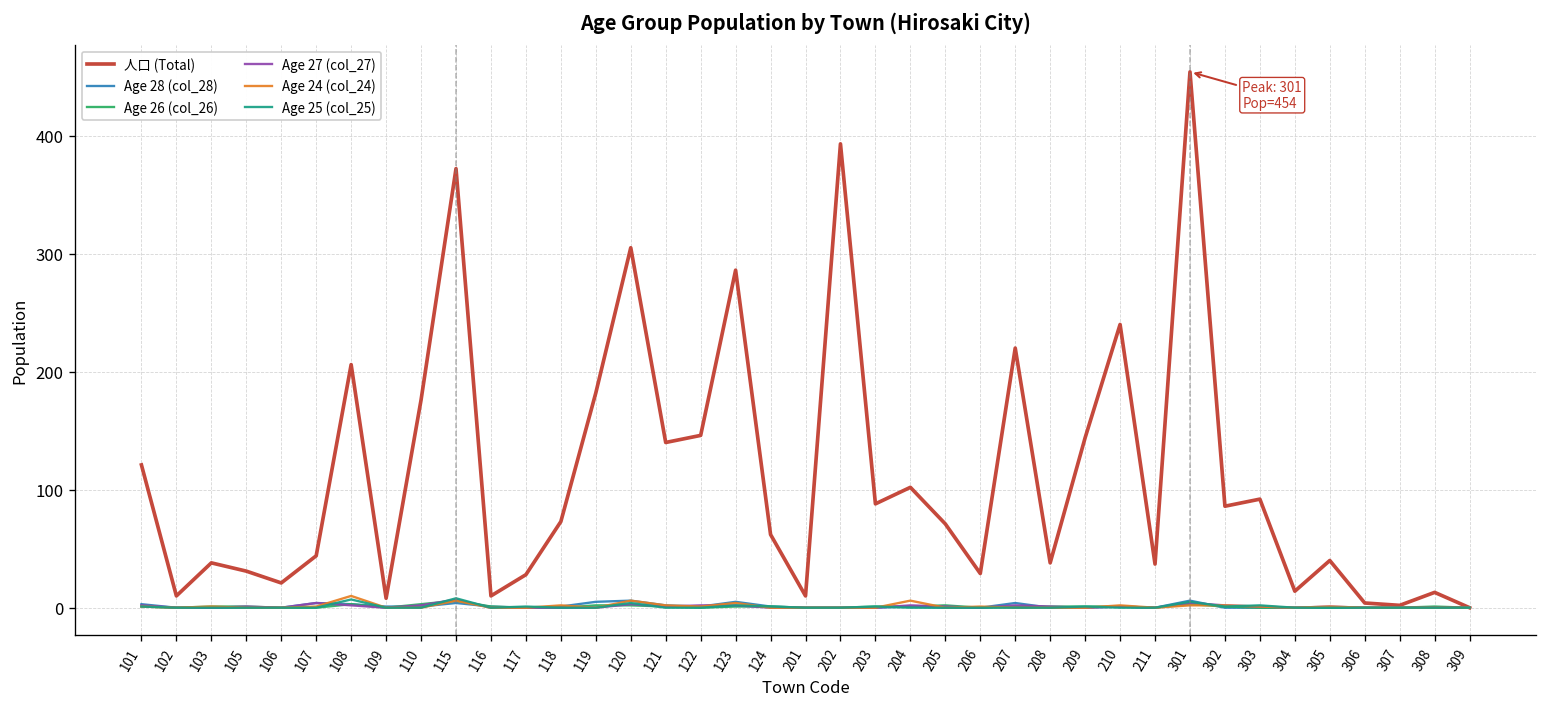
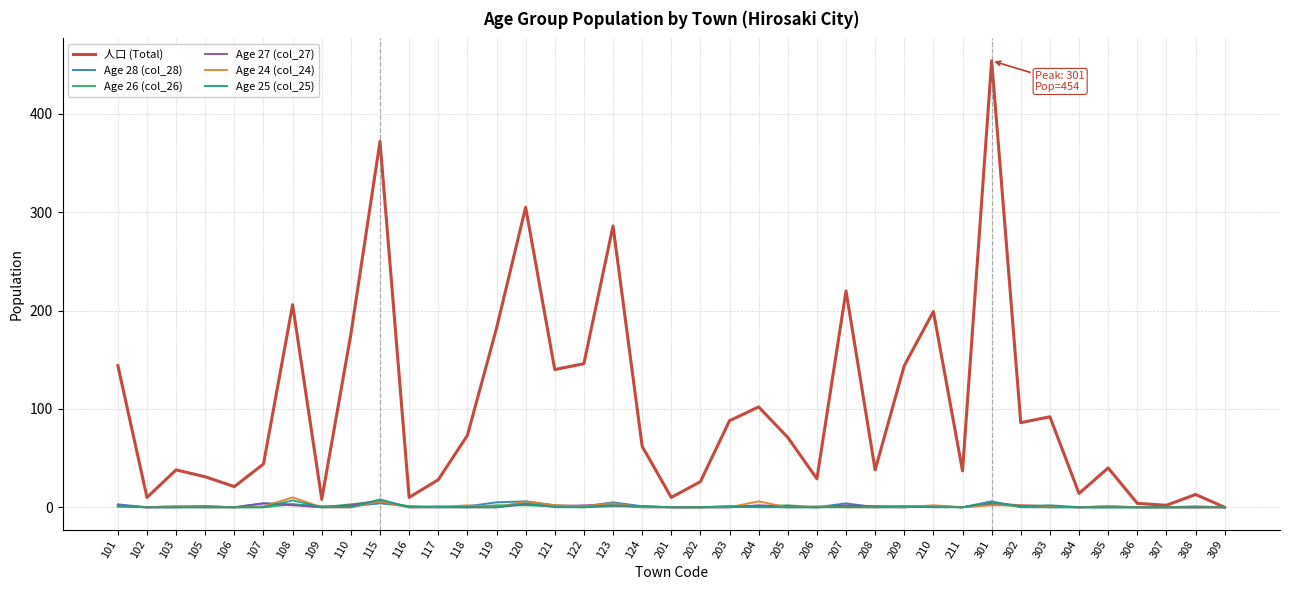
  {
    "人口 (Total)": {
-     "101": 120,
+     "101": 140,
      "102": 10,
      "103": 40,
      "105": 30,
      "106": 20,
      "107": 40,
      "108": 210,
      "109": 10,
      "110": 180,
      "115": 370,
      "116": 10,
      "117": 30,
      "118": 70,
      "119": 180,
      "120": 310,
      "121": 140,
      "122": 150,
      "123": 290,
      "124": 60,
      "201": 10,
-     "202": 390,
+     "202": 30,
      "203": 90,
      "204": 100,
      "205": 70,
      "206": 30,
      "207": 220,
      "208": 40,
      "209": 140,
-     "210": 240,
+     "210": 200,
      "211": 40,
      "302": 90,
      "303": 90,
      "304": 10,
      "305": 40,
      "306": 0,
      "308": 10
    },
    "Age 28 (col_28)": {
      "119": 10
    },
    "Age 24 (col_24)": {
      "108": 10,
      "204": 10
    }
  }
